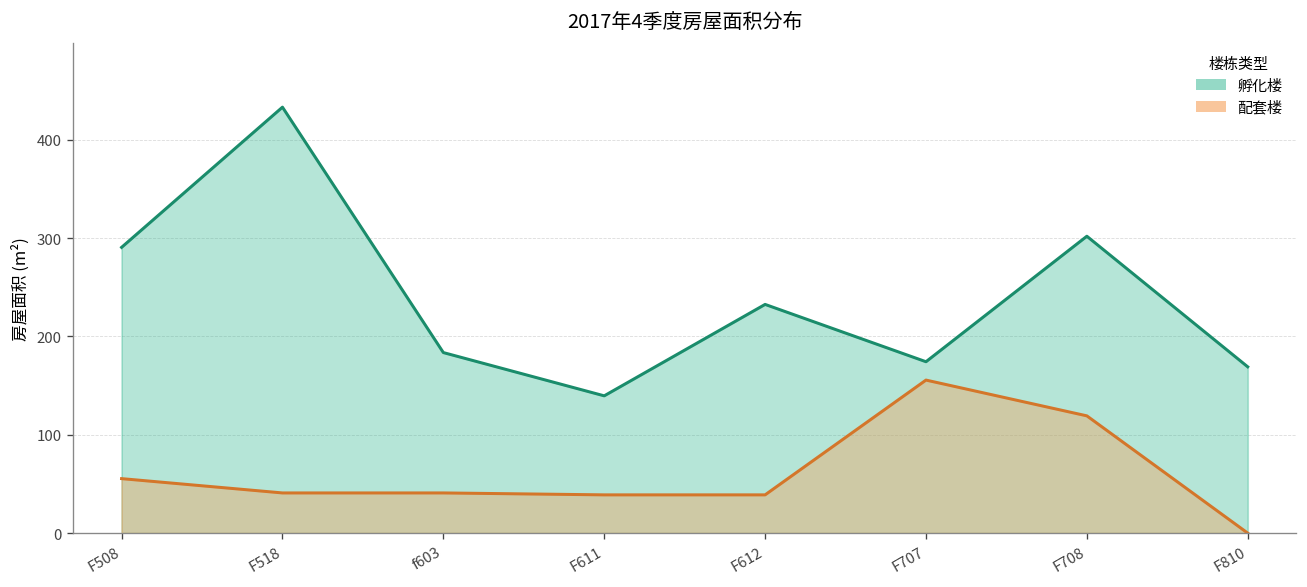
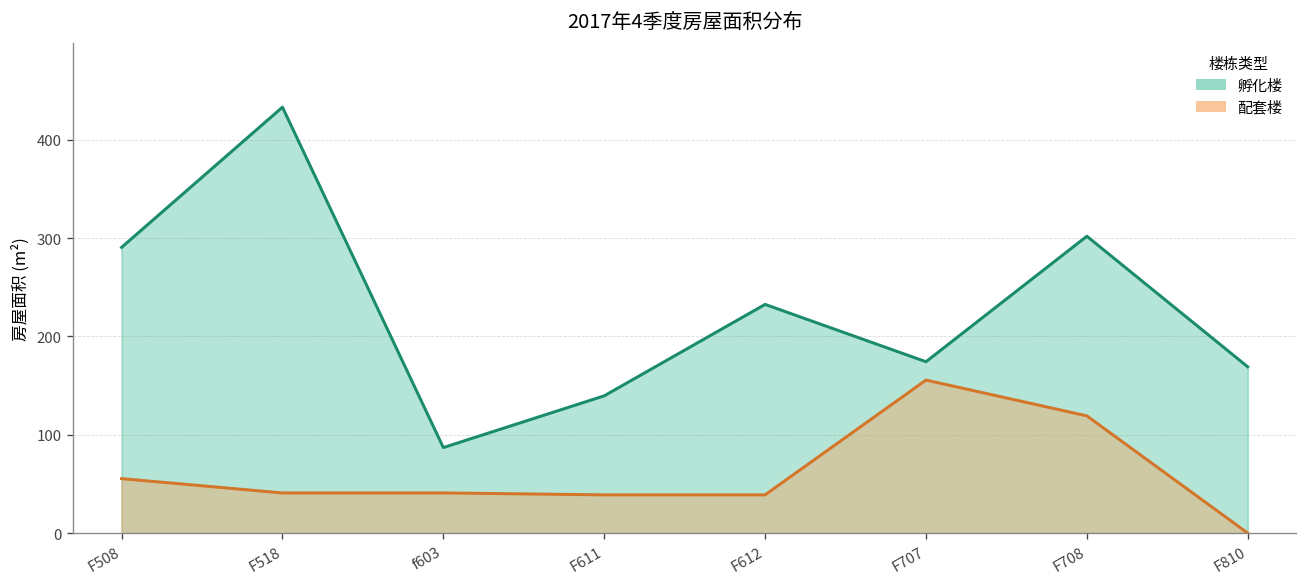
  {
    "孵化楼": {
      "F508": 290,
      "F518": 430,
-     "f603": 180,
+     "f603": 90,
      "F611": 140,
      "F612": 230,
      "F707": 170,
      "F708": 300,
      "F810": 170
    },
    "配套楼": {
      "F508": 60,
      "F518": 40,
      "f603": 40,
      "F611": 40,
      "F612": 40,
      "F707": 160,
      "F708": 120,
      "F810": 0
    }
  }
